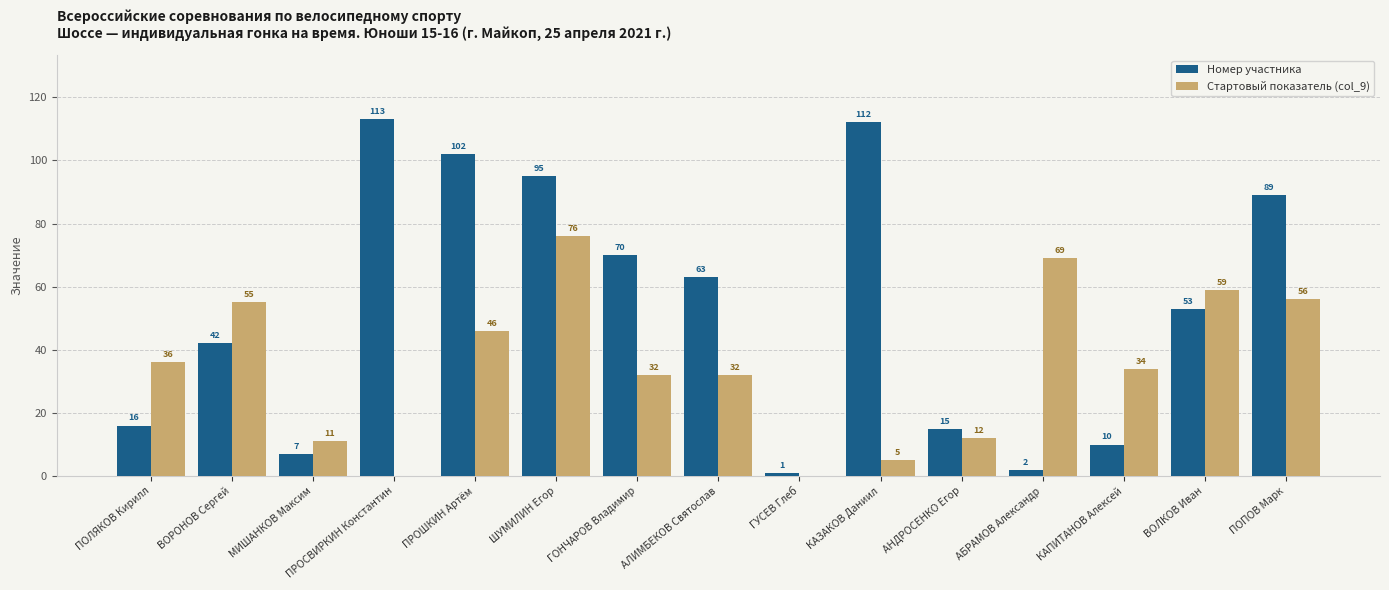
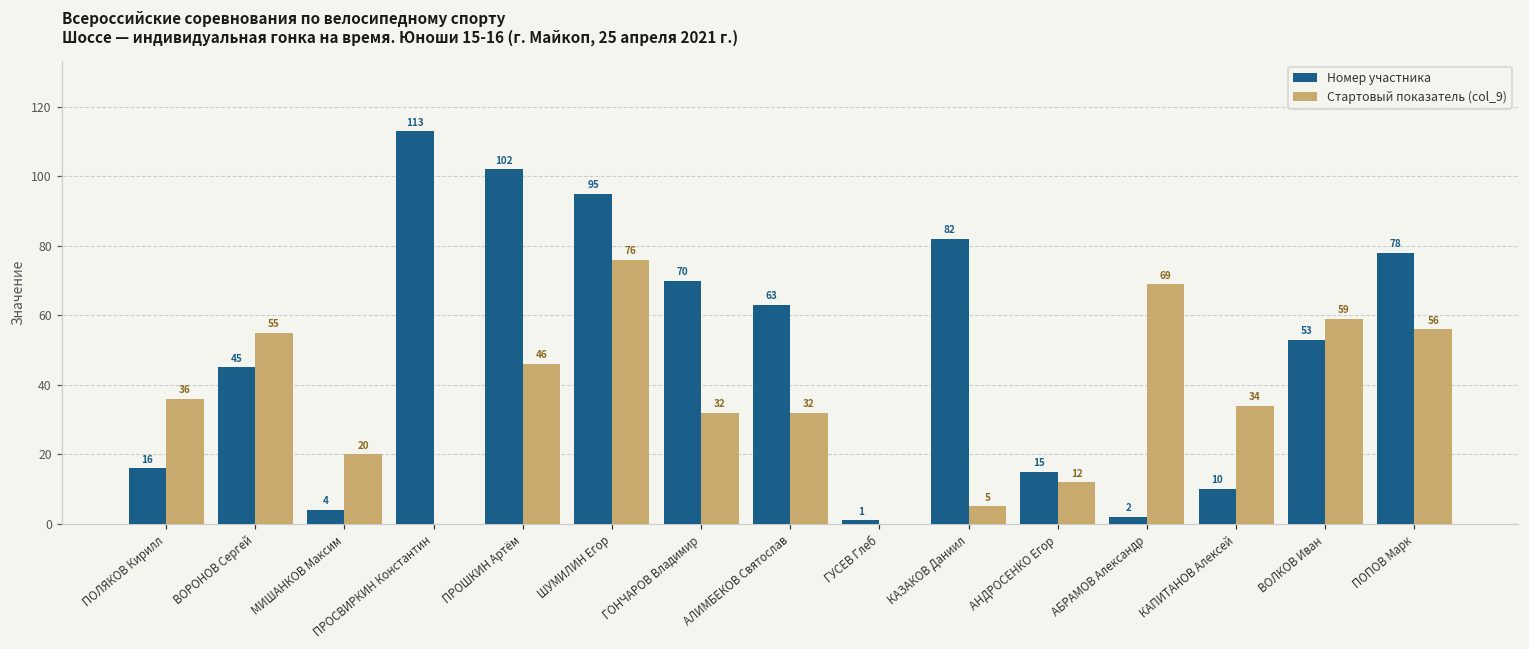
  {
    "Номер участника": {
      "ПОЛЯКОВ Кирилл": 16,
-     "ВОРОНОВ Сергей": 42,
-     "МИШАНКОВ Максим": 7,
+     "ВОРОНОВ Сергей": 45,
+     "МИШАНКОВ Максим": 4,
      "ПРОСВИРКИН Константин": 113,
      "ПРОШКИН Артём": 102,
      "ШУМИЛИН Егор": 95,
      "ГОНЧАРОВ Владимир": 70,
      "АЛИМБЕКОВ Святослав": 63,
      "ГУСЕВ Глеб": 1,
-     "КАЗАКОВ Даниил": 112,
+     "КАЗАКОВ Даниил": 82,
      "АНДРОСЕНКО Егор": 15,
      "АБРАМОВ Александр": 2,
      "КАПИТАНОВ Алексей": 10,
      "ВОЛКОВ Иван": 53,
-     "ПОПОВ Марк": 89
+     "ПОПОВ Марк": 78
    },
    "Стартовый показатель (col_9)": {
      "ПОЛЯКОВ Кирилл": 36,
      "ВОРОНОВ Сергей": 55,
-     "МИШАНКОВ Максим": 11,
+     "МИШАНКОВ Максим": 20,
      "ПРОШКИН Артём": 46,
      "ШУМИЛИН Егор": 76,
      "ГОНЧАРОВ Владимир": 32,
      "АЛИМБЕКОВ Святослав": 32,
      "КАЗАКОВ Даниил": 5,
      "АНДРОСЕНКО Егор": 12,
      "АБРАМОВ Александр": 69,
      "КАПИТАНОВ Алексей": 34,
      "ВОЛКОВ Иван": 59,
      "ПОПОВ Марк": 56
    }
  }
